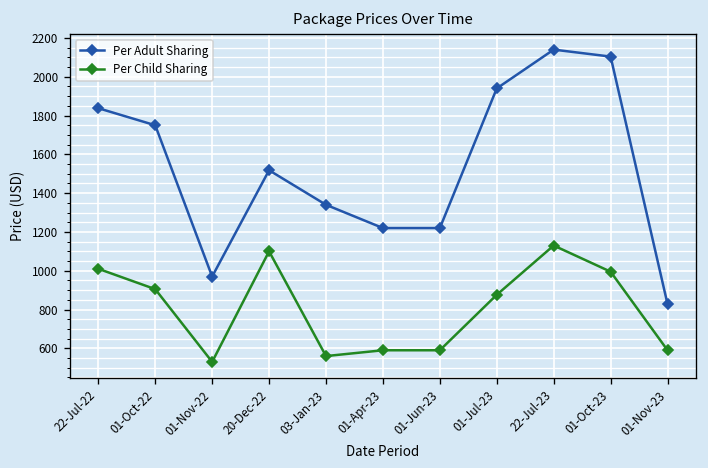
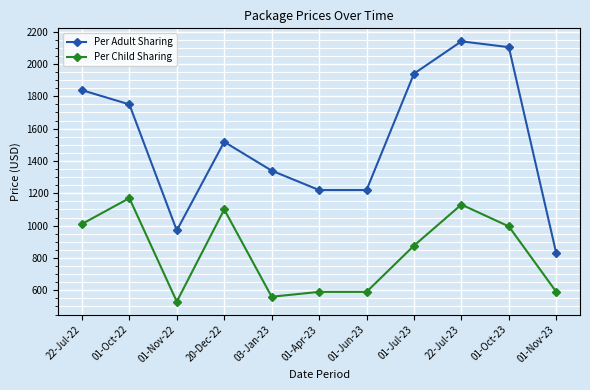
  {
    "Per Adult Sharing": {
      "22-Jul-22": 1840,
      "01-Oct-22": 1750,
      "01-Nov-22": 970,
      "20-Dec-22": 1520,
      "03-Jan-23": 1340,
      "01-Apr-23": 1220,
      "01-Jun-23": 1220,
      "01-Jul-23": 1940,
      "22-Jul-23": 2140,
      "01-Oct-23": 2100,
      "01-Nov-23": 830
    },
    "Per Child Sharing": {
      "22-Jul-22": 1010,
-     "01-Oct-22": 910,
+     "01-Oct-22": 1170,
      "01-Nov-22": 530,
      "20-Dec-22": 1100,
      "03-Jan-23": 560,
      "01-Apr-23": 590,
      "01-Jun-23": 590,
      "01-Jul-23": 880,
      "22-Jul-23": 1130,
      "01-Oct-23": 1000,
      "01-Nov-23": 590
    }
  }
